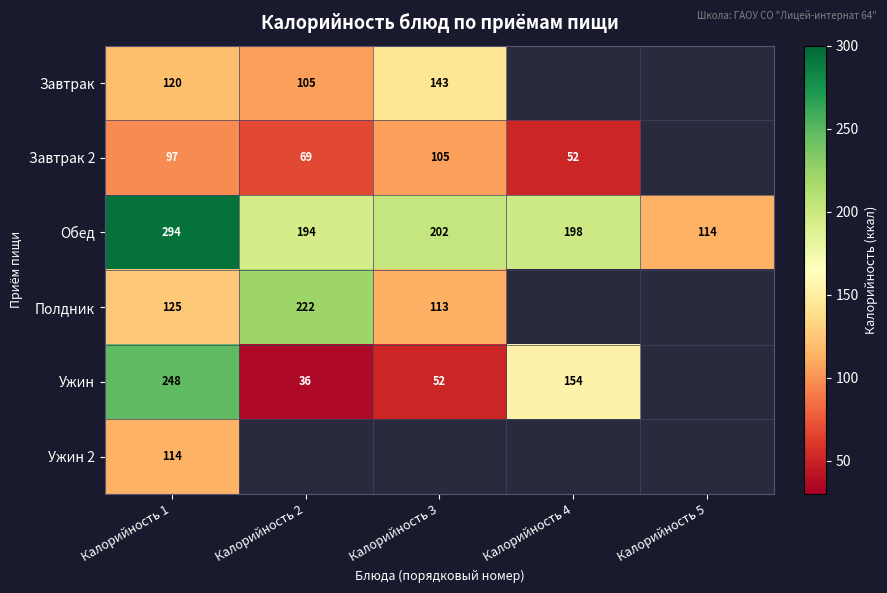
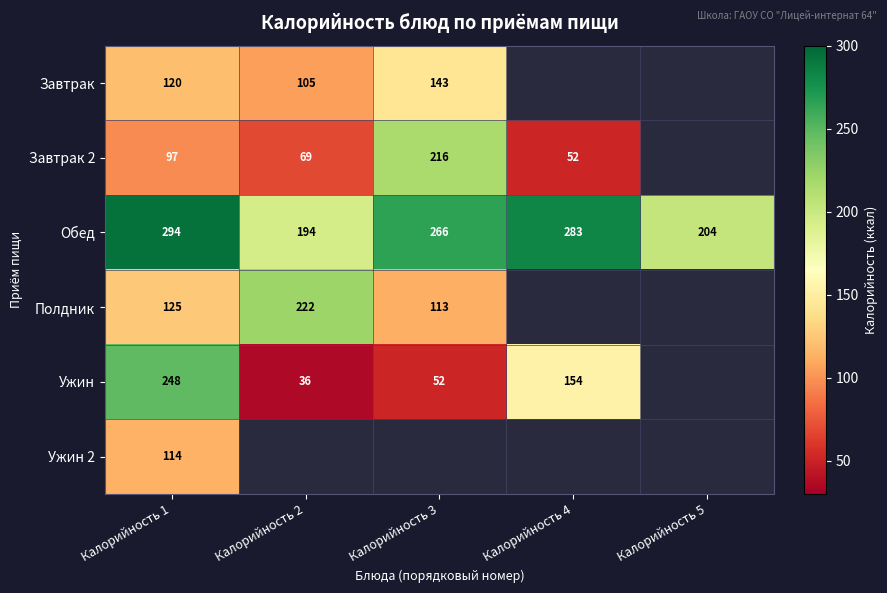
  {
    "Завтрак": {
      "Калорийность 1": 120,
      "Калорийность 2": 105,
      "Калорийность 3": 143
    },
    "Завтрак 2": {
      "Калорийность 1": 97,
      "Калорийность 2": 69,
-     "Калорийность 3": 105,
+     "Калорийность 3": 216,
      "Калорийность 4": 52
    },
    "Обед": {
      "Калорийность 1": 294,
      "Калорийность 2": 194,
-     "Калорийность 3": 202,
-     "Калорийность 4": 198,
-     "Калорийность 5": 114
+     "Калорийность 3": 266,
+     "Калорийность 4": 283,
+     "Калорийность 5": 204
    },
    "Полдник": {
      "Калорийность 1": 125,
      "Калорийность 2": 222,
      "Калорийность 3": 113
    },
    "Ужин": {
      "Калорийность 1": 248,
      "Калорийность 2": 36,
      "Калорийность 3": 52,
      "Калорийность 4": 154
    },
    "Ужин 2": {
      "Калорийность 1": 114
    }
  }
